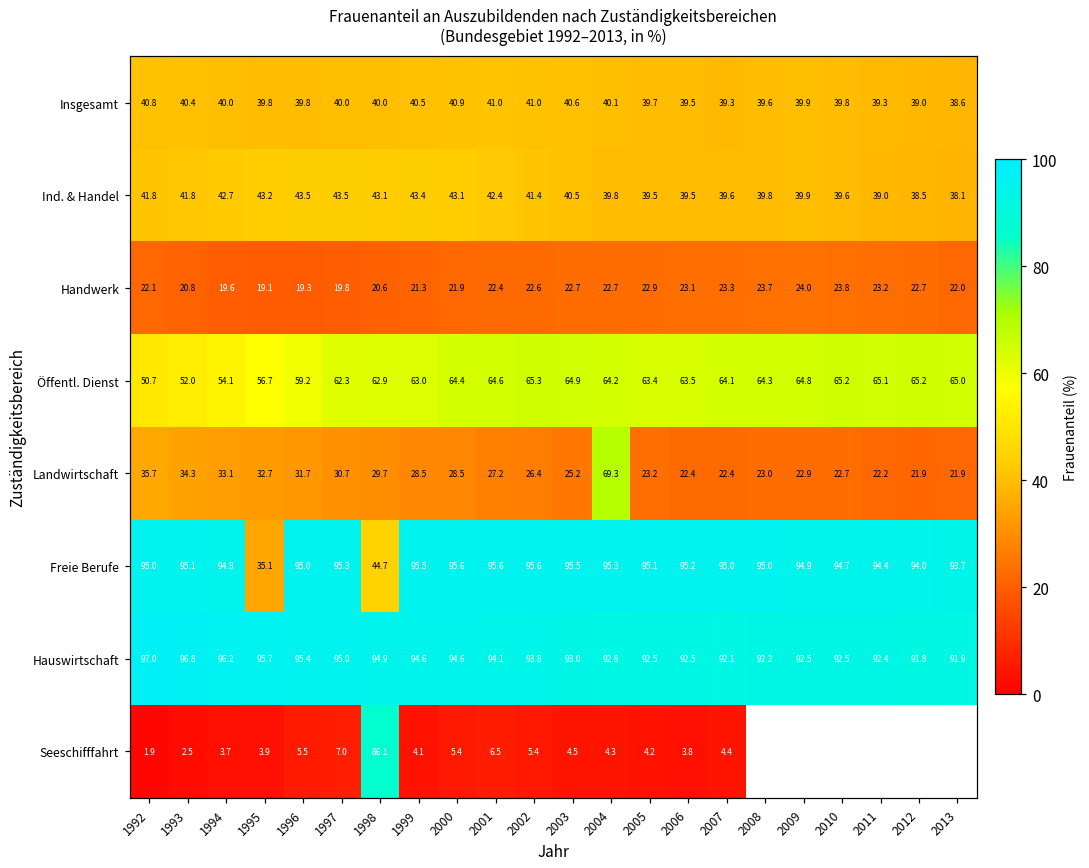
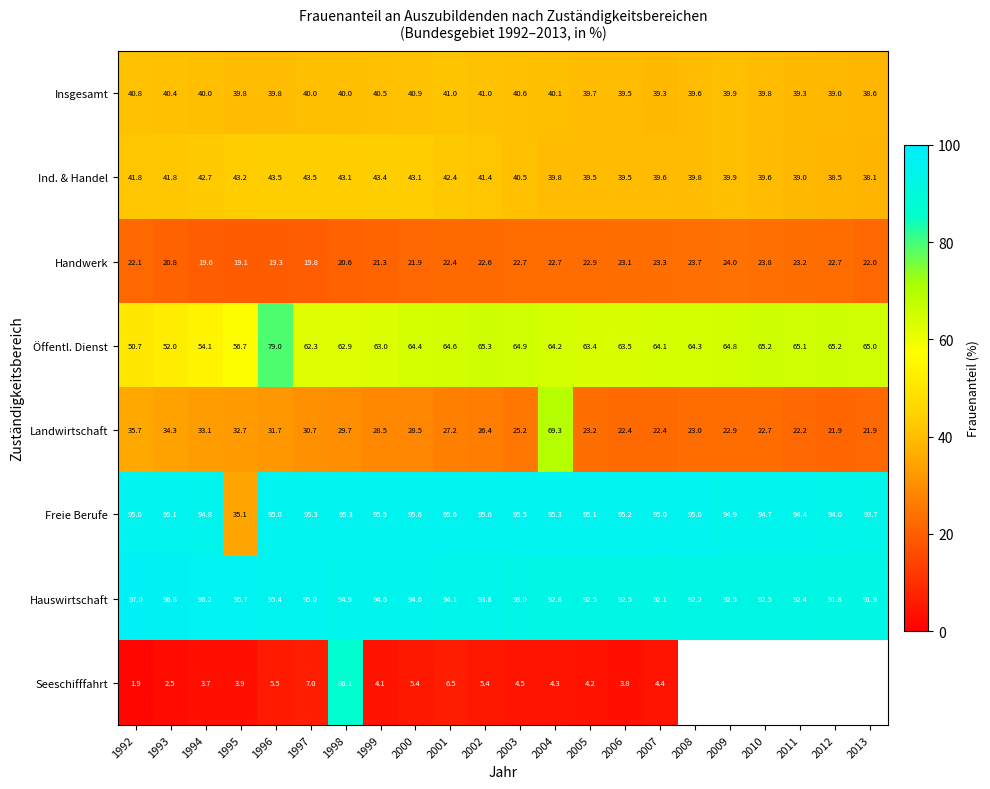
  {
    "Insgesamt": {
      "1992": 40.8,
      "1993": 40.4,
      "1994": 40.0,
      "1995": 39.8,
      "1996": 39.8,
      "1997": 40.0,
      "1998": 40.0,
      "1999": 40.5,
      "2000": 40.9,
      "2001": 41.0,
      "2002": 41.0,
      "2003": 40.6,
      "2004": 40.1,
      "2005": 39.7,
      "2006": 39.5,
      "2007": 39.3,
      "2008": 39.6,
      "2009": 39.9,
      "2010": 39.8,
      "2011": 39.3,
      "2012": 39.0,
      "2013": 38.6
    },
    "Ind. & Handel": {
      "1992": 41.8,
      "1993": 41.8,
      "1994": 42.7,
      "1995": 43.2,
      "1996": 43.5,
      "1997": 43.5,
      "1998": 43.1,
      "1999": 43.4,
      "2000": 43.1,
      "2001": 42.4,
      "2002": 41.4,
      "2003": 40.5,
      "2004": 39.8,
      "2005": 39.5,
      "2006": 39.5,
      "2007": 39.6,
      "2008": 39.8,
      "2009": 39.9,
      "2010": 39.6,
      "2011": 39.0,
      "2012": 38.5,
      "2013": 38.1
    },
    "Handwerk": {
      "1992": 22.1,
      "1993": 20.8,
      "1994": 19.6,
      "1995": 19.1,
      "1996": 19.3,
      "1997": 19.8,
      "1998": 20.6,
      "1999": 21.3,
      "2000": 21.9,
      "2001": 22.4,
      "2002": 22.6,
      "2003": 22.7,
      "2004": 22.7,
      "2005": 22.9,
      "2006": 23.1,
      "2007": 23.3,
      "2008": 23.7,
      "2009": 24.0,
      "2010": 23.8,
      "2011": 23.2,
      "2012": 22.7,
      "2013": 22.0
    },
    "Öffentl. Dienst": {
      "1992": 50.7,
      "1993": 52.0,
      "1994": 54.1,
      "1995": 56.7,
-     "1996": 59.2,
+     "1996": 79.0,
      "1997": 62.3,
      "1998": 62.9,
      "1999": 63.0,
      "2000": 64.4,
      "2001": 64.6,
      "2002": 65.3,
      "2003": 64.9,
      "2004": 64.2,
      "2005": 63.4,
      "2006": 63.5,
      "2007": 64.1,
      "2008": 64.3,
      "2009": 64.8,
      "2010": 65.2,
      "2011": 65.1,
      "2012": 65.2,
      "2013": 65.0
    },
    "Landwirtschaft": {
      "1992": 35.7,
      "1993": 34.3,
      "1994": 33.1,
      "1995": 32.7,
      "1996": 31.7,
      "1997": 30.7,
      "1998": 29.7,
      "1999": 28.5,
      "2000": 28.5,
      "2001": 27.2,
      "2002": 26.4,
      "2003": 25.2,
      "2004": 69.3,
      "2005": 23.2,
      "2006": 22.4,
      "2007": 22.4,
      "2008": 23.0,
      "2009": 22.9,
      "2010": 22.7,
      "2011": 22.2,
      "2012": 21.9,
      "2013": 21.9
    },
    "Freie Berufe": {
      "1992": 95.0,
      "1993": 95.1,
      "1994": 94.8,
      "1995": 35.1,
      "1996": 95.0,
      "1997": 95.3,
-     "1998": 44.7,
+     "1998": 95.3,
      "1999": 95.5,
      "2000": 95.6,
      "2001": 95.6,
      "2002": 95.6,
      "2003": 95.5,
      "2004": 95.3,
      "2005": 95.1,
      "2006": 95.2,
      "2007": 95.0,
      "2008": 95.0,
      "2009": 94.9,
      "2010": 94.7,
      "2011": 94.4,
      "2012": 94.0,
      "2013": 93.7
    },
    "Hauswirtschaft": {
      "1992": 97.0,
      "1993": 96.8,
      "1994": 96.2,
      "1995": 95.7,
      "1996": 95.4,
      "1997": 95.0,
      "1998": 94.9,
      "1999": 94.6,
      "2000": 94.6,
      "2001": 94.1,
      "2002": 93.8,
      "2003": 93.0,
      "2004": 92.8,
      "2005": 92.5,
      "2006": 92.5,
      "2007": 92.1,
      "2008": 92.2,
      "2009": 92.5,
      "2010": 92.5,
      "2011": 92.4,
      "2012": 91.8,
      "2013": 91.9
    },
    "Seeschifffahrt": {
      "1992": 1.9,
      "1993": 2.5,
      "1994": 3.7,
      "1995": 3.9,
      "1996": 5.5,
      "1997": 7.0,
      "1998": 86.1,
      "1999": 4.1,
      "2000": 5.4,
      "2001": 6.5,
      "2002": 5.4,
      "2003": 4.5,
      "2004": 4.3,
      "2005": 4.2,
      "2006": 3.8,
      "2007": 4.4
    }
  }
